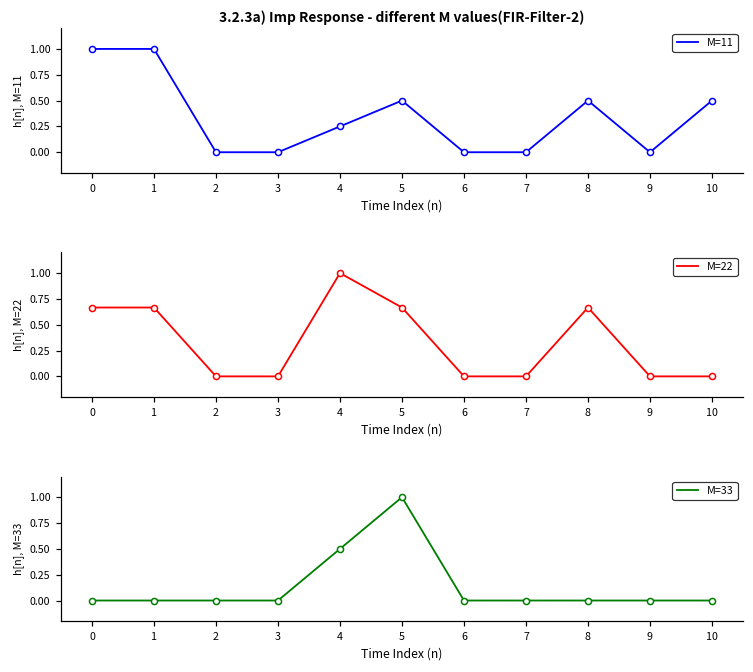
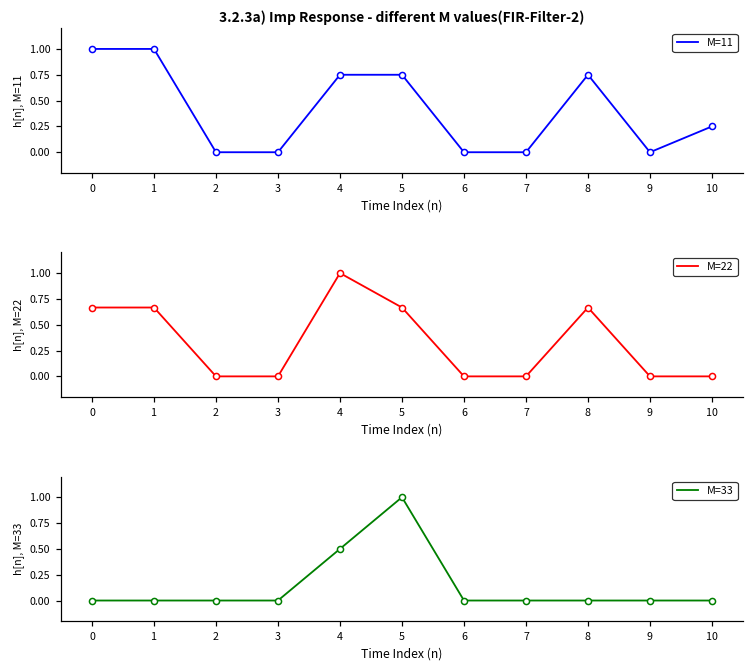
  {
    "3.2.3a) Imp Response - different M values(FIR-Filter-2)": {
      "0": 1.0,
      "1": 1.0,
      "2": 0.0,
      "3": 0.0,
-     "4": 0.3,
-     "5": 0.5,
+     "4": 0.8,
+     "5": 0.8,
      "6": 0.0,
      "7": 0.0,
-     "8": 0.5,
+     "8": 0.8,
      "9": 0.0,
-     "10": 0.5
+     "10": 0.3
    }
  }
